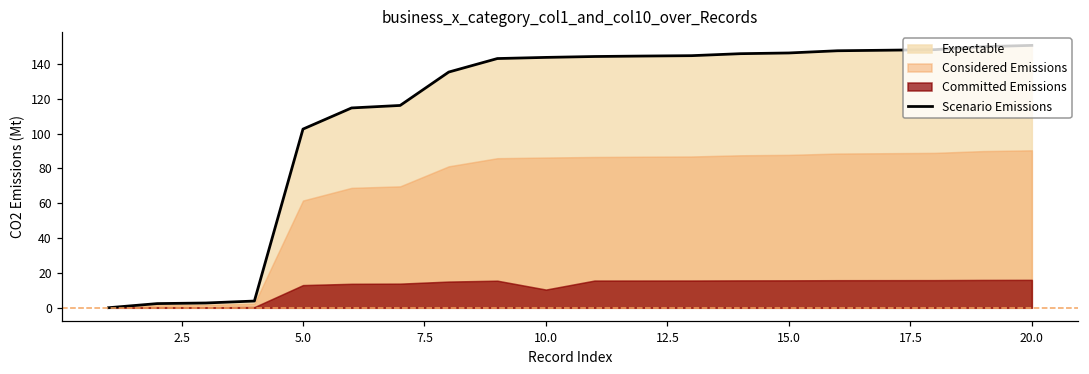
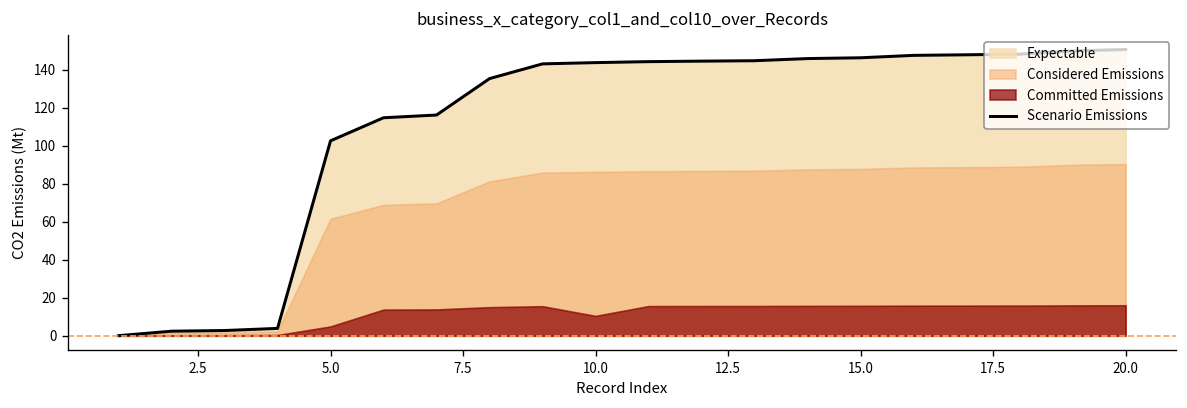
  {
    "Committed Emissions": {
-     "5.0": 13,
+     "5.0": 5,
      "10.0": 10,
      "15.0": 16,
      "20.0": 16
    }
  }
